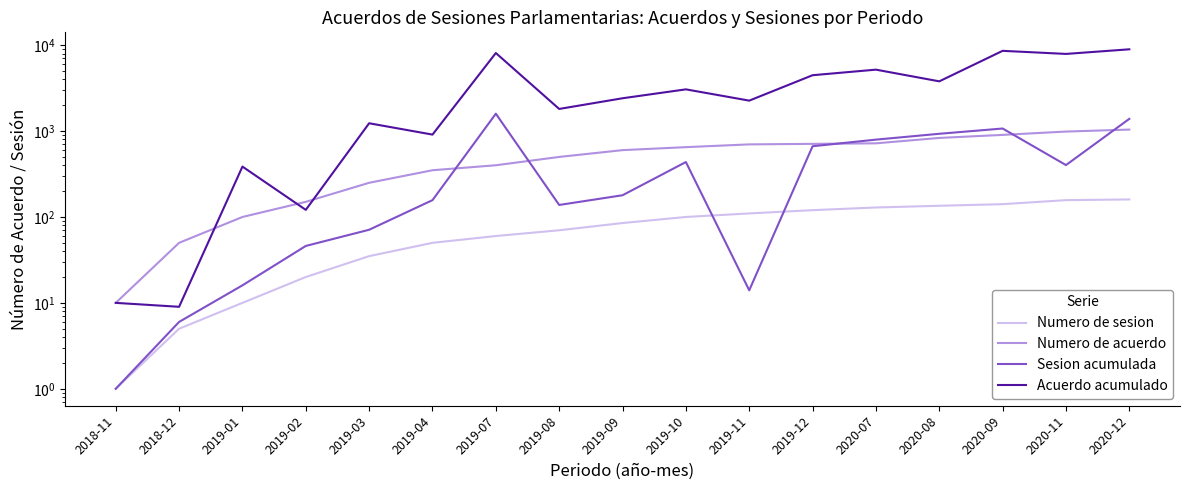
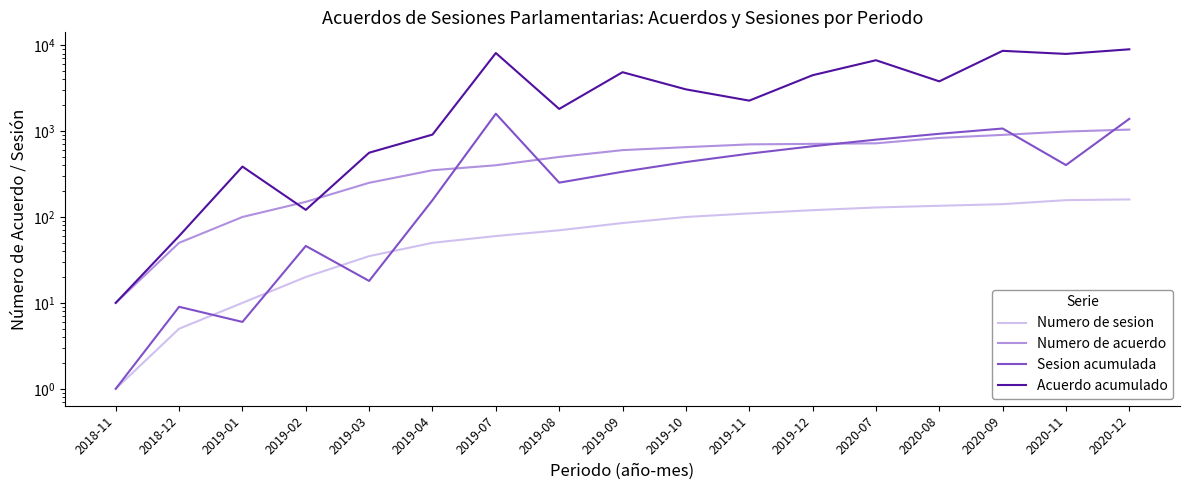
  {
    "Sesion acumulada": {
-     "2018-12": 6,
-     "2019-01": 16,
+     "2018-12": 9,
+     "2019-01": 6,
      "2019-02": 50,
-     "2019-03": 70,
+     "2019-03": 18,
      "2019-04": 160,
      "2019-07": 1600,
-     "2019-08": 140,
-     "2019-09": 180,
+     "2019-08": 250,
+     "2019-09": 340,
      "2019-10": 400,
-     "2019-11": 14,
+     "2019-11": 500,
      "2020-07": 800,
      "2020-08": 900,
      "2020-09": 1100,
      "2020-11": 400,
      "2020-12": 1400
    },
    "Acuerdo acumulado": {
-     "2018-12": 9,
+     "2018-12": 60,
      "2019-01": 400,
      "2019-02": 120,
-     "2019-03": 1200,
+     "2019-03": 600,
      "2019-04": 900,
      "2019-07": 8000,
      "2019-08": 1800,
-     "2019-09": 2400,
+     "2019-09": 5000,
      "2019-10": 3100,
      "2019-11": 2300,
      "2019-12": 4000,
-     "2020-07": 5000,
+     "2020-07": 7000,
      "2020-08": 4000,
      "2020-09": 9000,
      "2020-11": 8000,
      "2020-12": 9000
    }
  }
